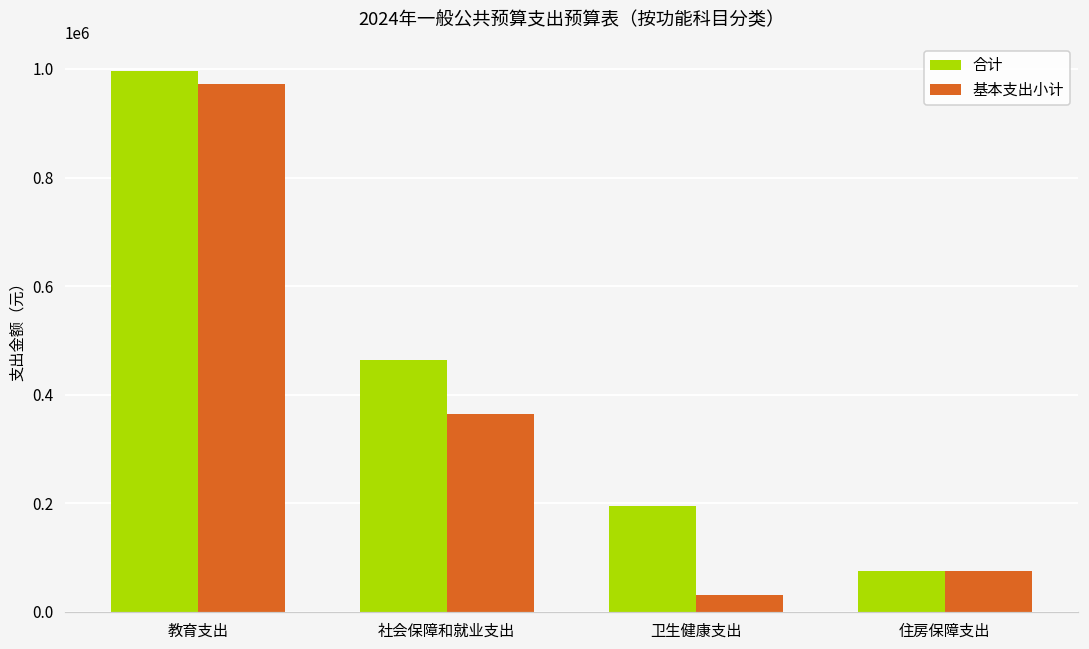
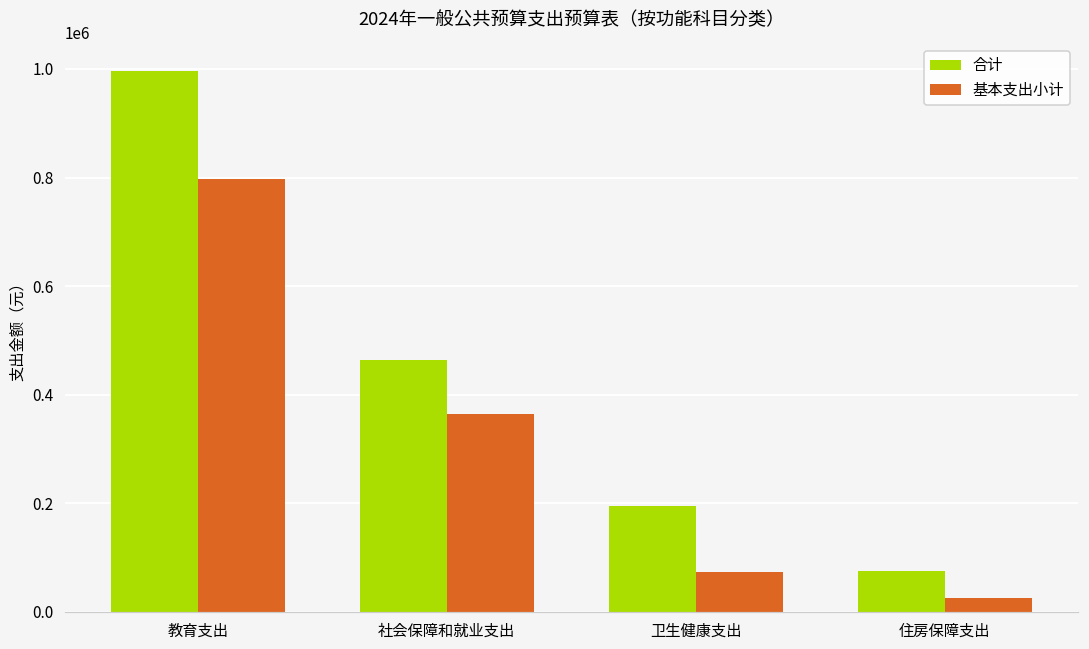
  {
    "合计": {
      "教育支出": 1000000,
      "社会保障和就业支出": 460000,
      "卫生健康支出": 200000,
      "住房保障支出": 80000
    },
    "基本支出小计": {
-     "教育支出": 970000,
+     "教育支出": 800000,
      "社会保障和就业支出": 360000,
-     "卫生健康支出": 30000,
-     "住房保障支出": 80000
+     "卫生健康支出": 70000,
+     "住房保障支出": 30000
    }
  }
